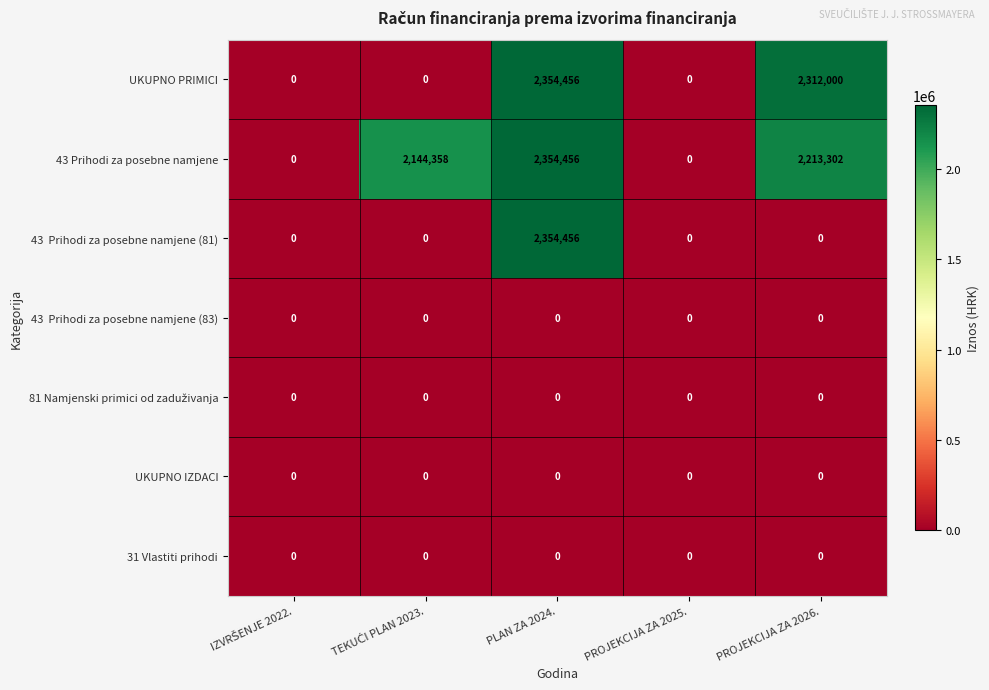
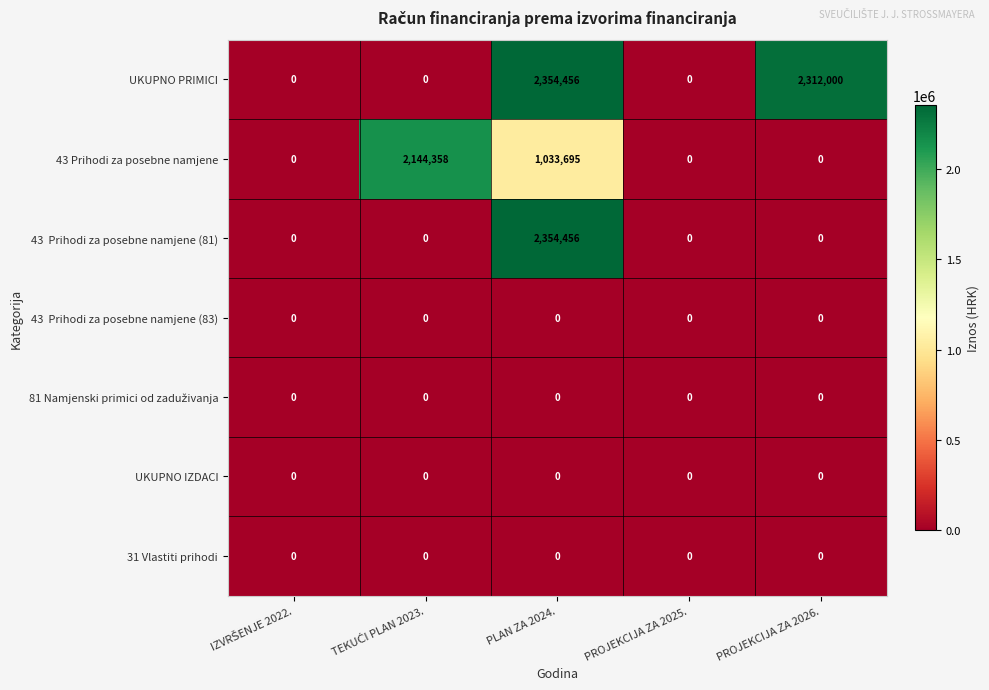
  {
    "UKUPNO PRIMICI": {
      "IZVRŠENJE 2022.": "0",
      "TEKUĆI PLAN 2023.": "0",
      "PLAN ZA 2024.": "2,354,456",
      "PROJEKCIJA ZA 2025.": "0",
      "PROJEKCIJA ZA 2026.": "2,312,000"
    },
    "43 Prihodi za posebne namjene": {
      "IZVRŠENJE 2022.": "0",
      "TEKUĆI PLAN 2023.": "2,144,358",
-     "PLAN ZA 2024.": "2,354,456",
+     "PLAN ZA 2024.": "1,033,695",
      "PROJEKCIJA ZA 2025.": "0",
-     "PROJEKCIJA ZA 2026.": "2,213,302"
+     "PROJEKCIJA ZA 2026.": "0"
    },
    "43 Prihodi za posebne namjene (81)": {
      "IZVRŠENJE 2022.": "0",
      "TEKUĆI PLAN 2023.": "0",
      "PLAN ZA 2024.": "2,354,456",
      "PROJEKCIJA ZA 2025.": "0",
      "PROJEKCIJA ZA 2026.": "0"
    },
    "43 Prihodi za posebne namjene (83)": {
      "IZVRŠENJE 2022.": "0",
      "TEKUĆI PLAN 2023.": "0",
      "PLAN ZA 2024.": "0",
      "PROJEKCIJA ZA 2025.": "0",
      "PROJEKCIJA ZA 2026.": "0"
    },
    "81 Namjenski primici od zaduživanja": {
      "IZVRŠENJE 2022.": "0",
      "TEKUĆI PLAN 2023.": "0",
      "PLAN ZA 2024.": "0",
      "PROJEKCIJA ZA 2025.": "0",
      "PROJEKCIJA ZA 2026.": "0"
    },
    "UKUPNO IZDACI": {
      "IZVRŠENJE 2022.": "0",
      "TEKUĆI PLAN 2023.": "0",
      "PLAN ZA 2024.": "0",
      "PROJEKCIJA ZA 2025.": "0",
      "PROJEKCIJA ZA 2026.": "0"
    },
    "31 Vlastiti prihodi": {
      "IZVRŠENJE 2022.": "0",
      "TEKUĆI PLAN 2023.": "0",
      "PLAN ZA 2024.": "0",
      "PROJEKCIJA ZA 2025.": "0",
      "PROJEKCIJA ZA 2026.": "0"
    }
  }
